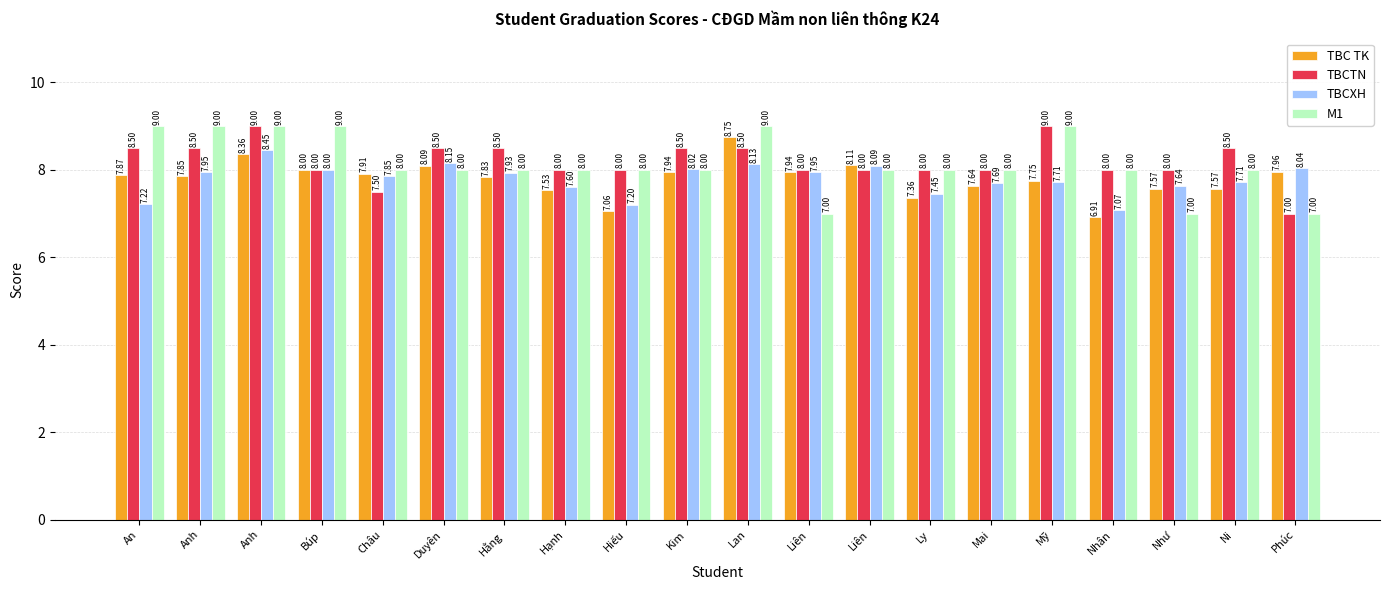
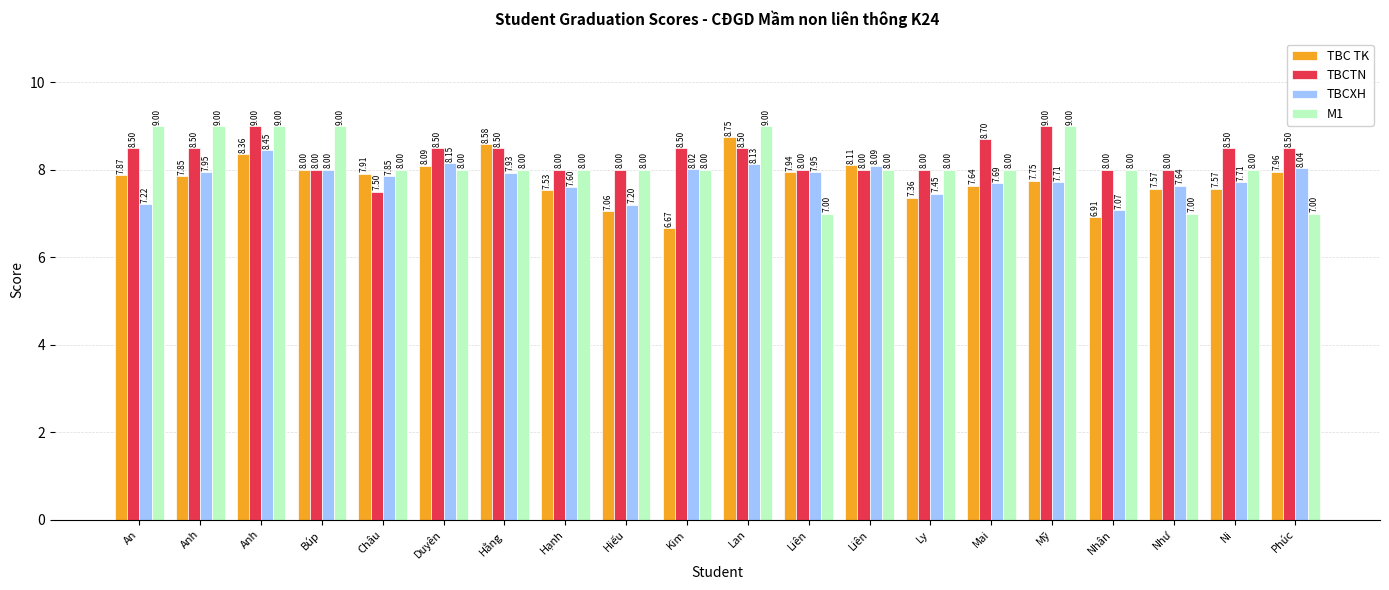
  {
    "TBC TK": {
      "An": 7.87,
      "Búp": 8.00,
      "Châu": 7.91,
      "Duyên": 8.09,
-     "Hằng": 7.83,
+     "Hằng": 8.58,
      "Hạnh": 7.53,
      "Hiếu": 7.06,
-     "Kim": 7.94,
+     "Kim": 6.67,
      "Lan": 8.75,
      "Ly": 7.36,
      "Mai": 7.64,
      "Mỹ": 7.75,
      "Nhân": 6.91,
      "Như": 7.57,
      "Ni": 7.57,
      "Phúc": 7.96
    },
    "TBCTN": {
      "An": 8.50,
      "Búp": 8.00,
      "Châu": 7.50,
      "Duyên": 8.50,
      "Hằng": 8.50,
      "Hạnh": 8.00,
      "Hiếu": 8.00,
      "Kim": 8.50,
      "Lan": 8.50,
      "Ly": 8.00,
-     "Mai": 8.00,
+     "Mai": 8.70,
      "Mỹ": 9.00,
      "Nhân": 8.00,
      "Như": 8.00,
      "Ni": 8.50,
-     "Phúc": 7.00
+     "Phúc": 8.50
    },
    "TBCXH": {
      "An": 7.22,
      "Búp": 8.00,
      "Châu": 7.85,
      "Duyên": 8.15,
      "Hằng": 7.93,
      "Hạnh": 7.60,
      "Hiếu": 7.20,
      "Kim": 8.02,
      "Lan": 8.13,
      "Ly": 7.45,
      "Mai": 7.69,
      "Mỹ": 7.71,
      "Nhân": 7.07,
      "Như": 7.64,
      "Ni": 7.71,
      "Phúc": 8.04
    },
    "M1": {
      "An": 9.00,
      "Búp": 9.00,
      "Châu": 8.00,
      "Duyên": 8.00,
      "Hằng": 8.00,
      "Hạnh": 8.00,
      "Hiếu": 8.00,
      "Kim": 8.00,
      "Lan": 9.00,
      "Ly": 8.00,
      "Mai": 8.00,
      "Mỹ": 9.00,
      "Nhân": 8.00,
      "Như": 7.00,
      "Ni": 8.00,
      "Phúc": 7.00
    }
  }
